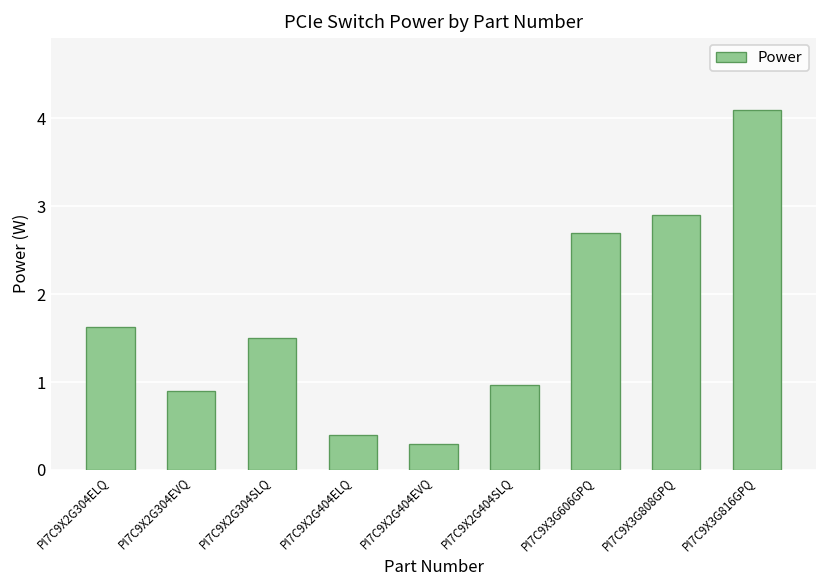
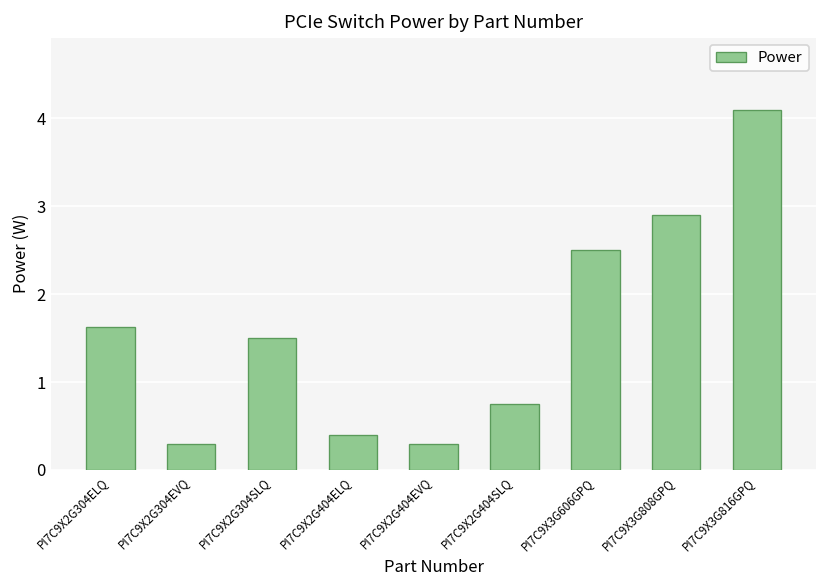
  {
    "PI7C9X2G304ELQ": 1.6,
-   "PI7C9X2G304EVQ": 0.9,
+   "PI7C9X2G304EVQ": 0.3,
    "PI7C9X2G304SLQ": 1.5,
    "PI7C9X2G404ELQ": 0.4,
    "PI7C9X2G404EVQ": 0.3,
-   "PI7C9X2G404SLQ": 1.0,
-   "PI7C9X3G606GPQ": 2.7,
+   "PI7C9X2G404SLQ": 0.8,
+   "PI7C9X3G606GPQ": 2.5,
    "PI7C9X3G808GPQ": 2.9,
    "PI7C9X3G816GPQ": 4.1
  }
